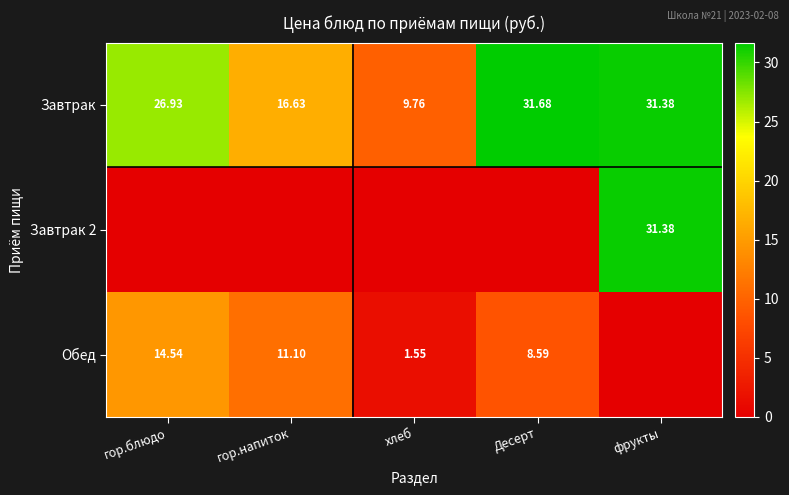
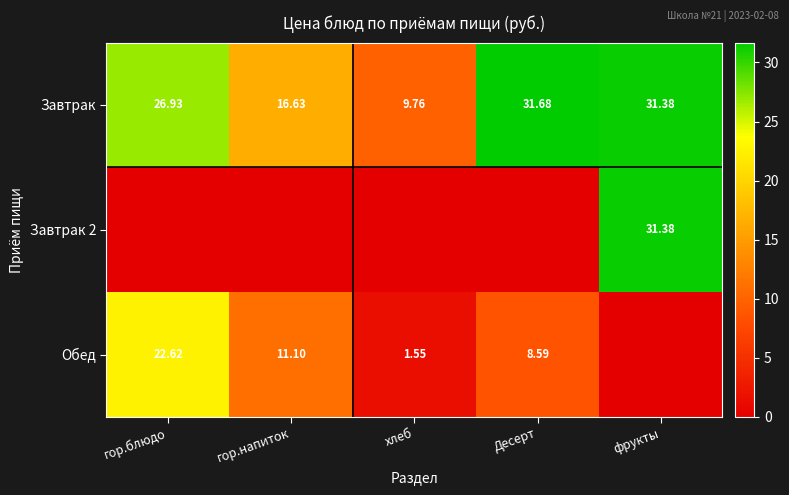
  {
    "Завтрак": {
      "гор.блюдо": 26.93,
      "гор.напиток": 16.63,
      "хлеб": 9.76,
      "Десерт": 31.68,
      "фрукты": 31.38
    },
    "Завтрак 2": {
      "фрукты": 31.38
    },
    "Обед": {
-     "гор.блюдо": 14.54,
+     "гор.блюдо": 22.62,
      "гор.напиток": 11.10,
      "хлеб": 1.55,
      "Десерт": 8.59
    }
  }
